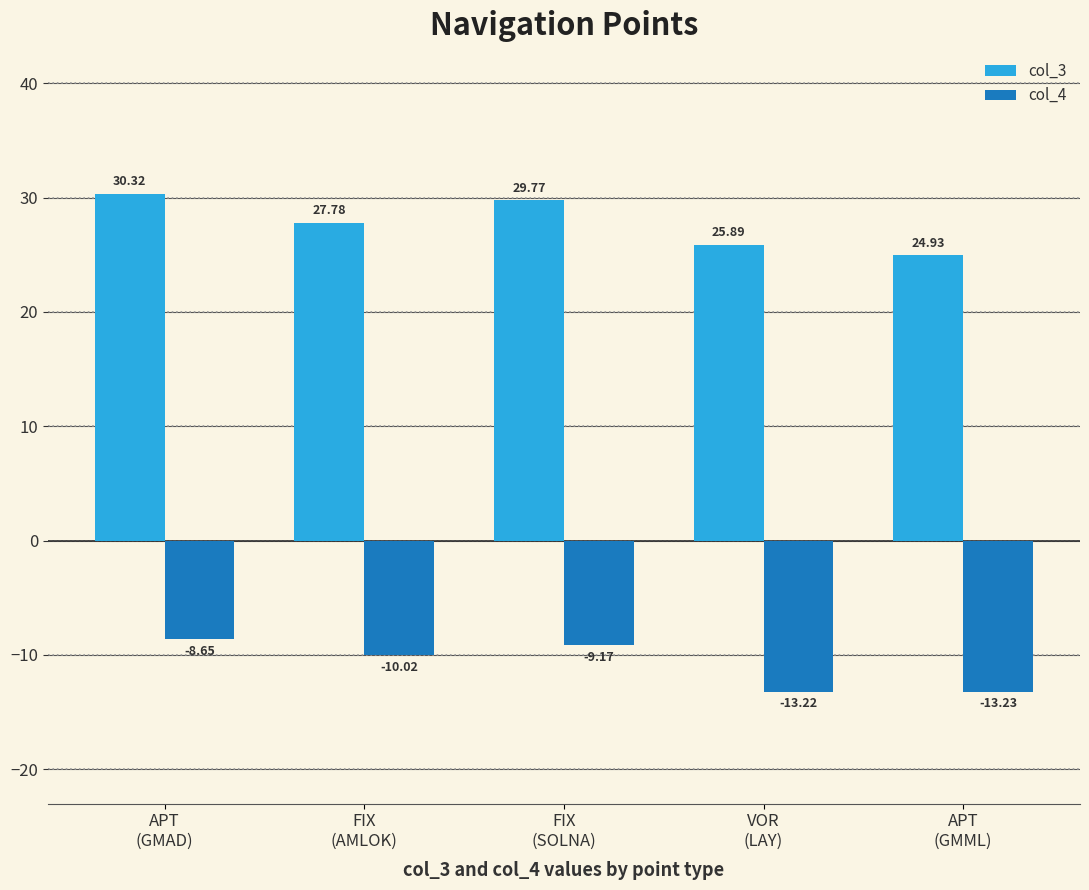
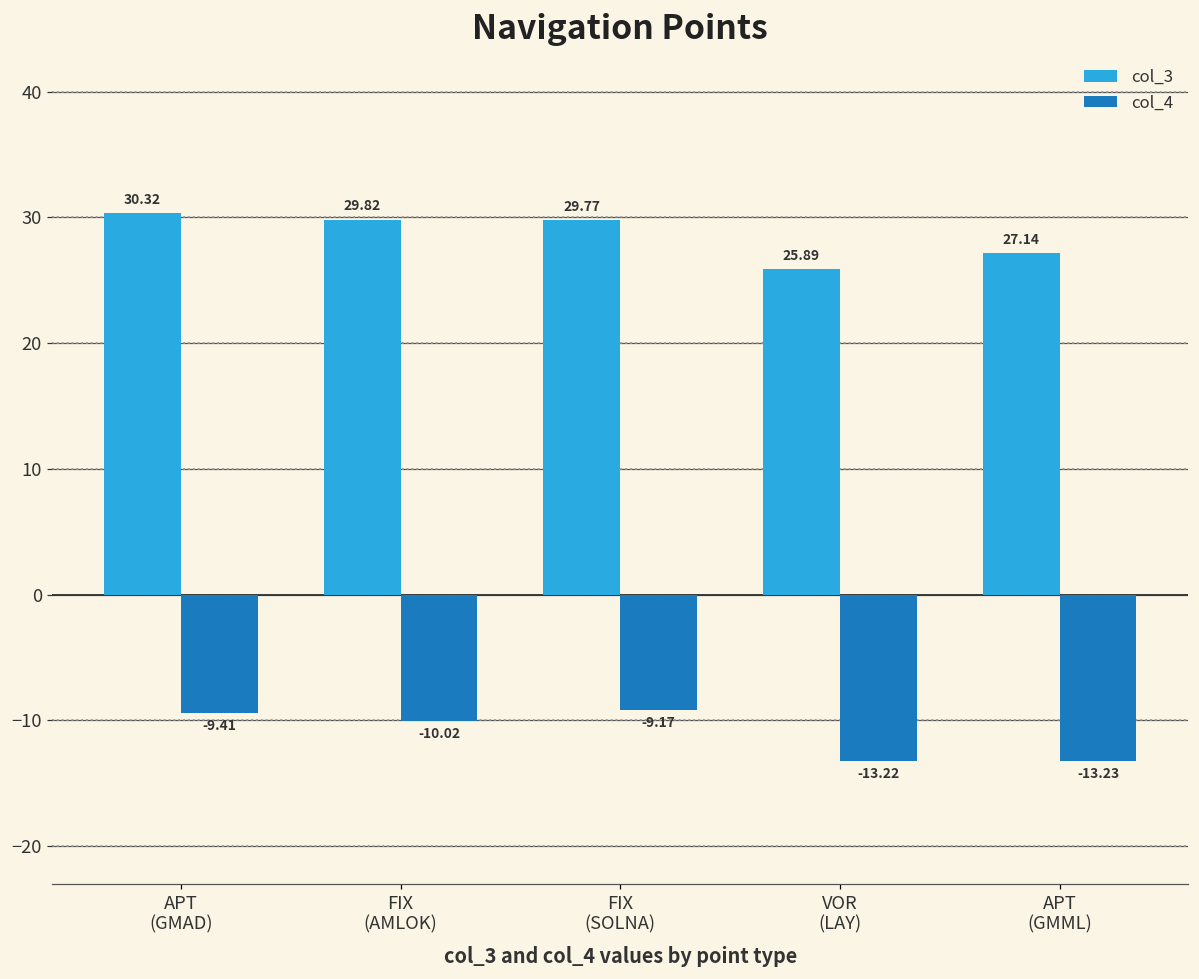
  {
    "col_3": {
      "APT (GMAD)": 30.32,
-     "FIX (AMLOK)": 27.78,
+     "FIX (AMLOK)": 29.82,
      "FIX (SOLNA)": 29.77,
      "VOR (LAY)": 25.89,
-     "APT (GMML)": 24.93
+     "APT (GMML)": 27.14
    },
    "col_4": {
-     "APT (GMAD)": -8.65,
+     "APT (GMAD)": -9.41,
      "FIX (AMLOK)": -10.02,
      "FIX (SOLNA)": -9.17,
      "VOR (LAY)": -13.22,
      "APT (GMML)": -13.23
    }
  }
